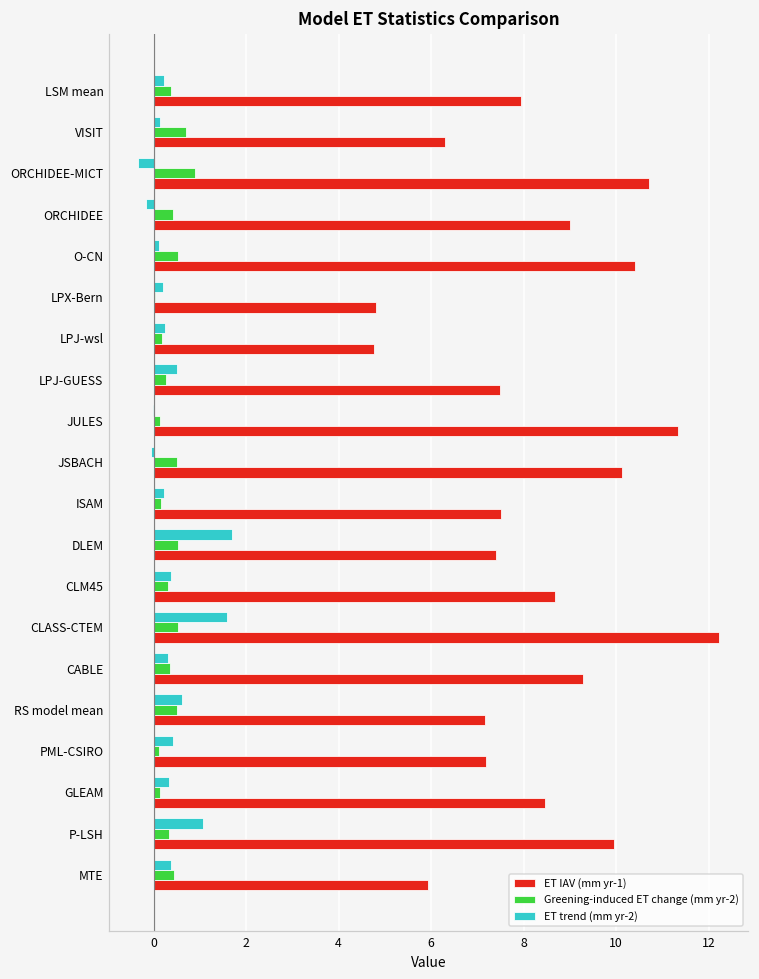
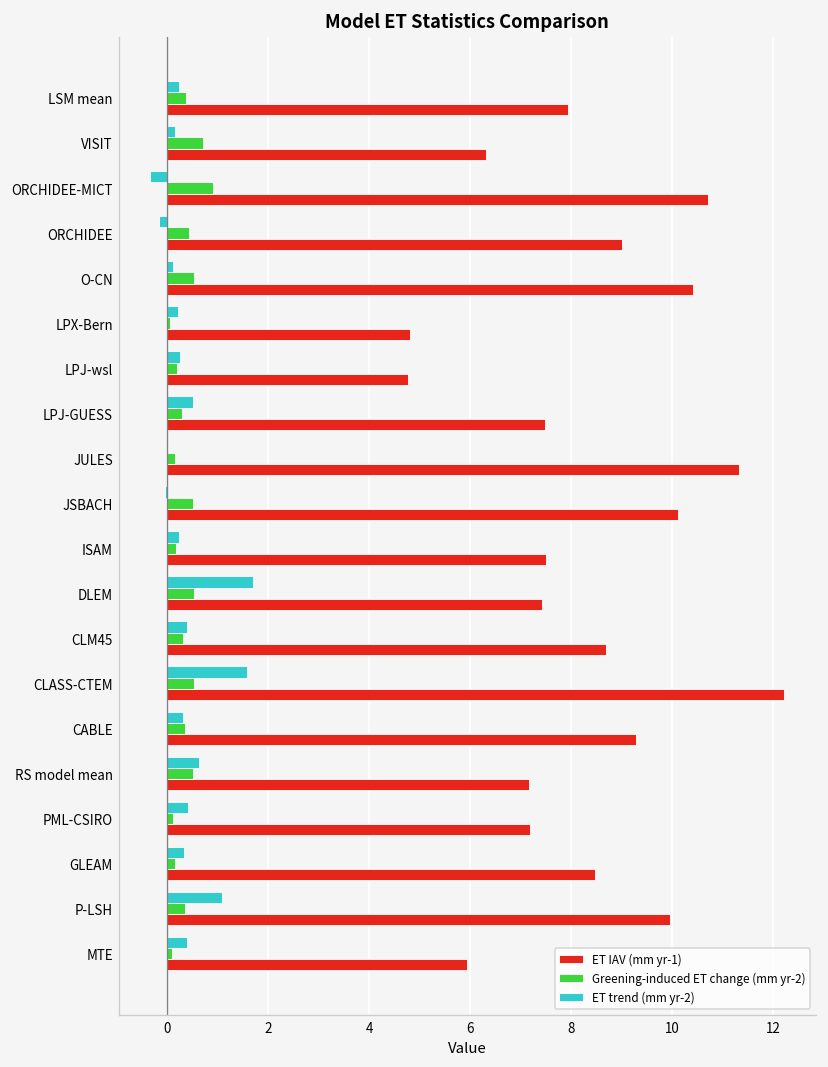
  {
    "ET IAV (mm yr-1)": {
      "LSM mean": 7.9,
      "VISIT": 6.3,
      "ORCHIDEE-MICT": 10.7,
      "ORCHIDEE": 9.0,
      "O-CN": 10.4,
      "LPX-Bern": 4.8,
      "LPJ-wsl": 4.8,
      "LPJ-GUESS": 7.5,
      "JULES": 11.3,
      "JSBACH": 10.1,
      "ISAM": 7.5,
      "DLEM": 7.4,
      "CLM45": 8.7,
      "CLASS-CTEM": 12.2,
      "CABLE": 9.3,
      "RS model mean": 7.2,
      "PML-CSIRO": 7.2,
      "GLEAM": 8.5,
      "P-LSH": 10.0,
      "MTE": 5.9
    },
    "Greening-induced ET change (mm yr-2)": {
      "LSM mean": 0.4,
      "VISIT": 0.7,
      "ORCHIDEE-MICT": 0.9,
      "ORCHIDEE": 0.4,
      "O-CN": 0.5,
      "LPJ-wsl": 0.2,
      "LPJ-GUESS": 0.3,
      "JULES": 0.2,
      "JSBACH": 0.5,
      "ISAM": 0.2,
      "DLEM": 0.5,
      "CLM45": 0.3,
      "CLASS-CTEM": 0.5,
      "CABLE": 0.4,
      "RS model mean": 0.5,
      "PML-CSIRO": 0.1,
      "GLEAM": 0.1,
      "P-LSH": 0.3,
-     "MTE": 0.5
+     "MTE": 0.1
    },
    "ET trend (mm yr-2)": {
      "LSM mean": 0.2,
      "VISIT": 0.1,
      "ORCHIDEE-MICT": -0.3,
      "ORCHIDEE": -0.2,
      "O-CN": 0.1,
      "LPX-Bern": 0.2,
      "LPJ-wsl": 0.2,
      "LPJ-GUESS": 0.5,
      "ISAM": 0.2,
      "DLEM": 1.7,
      "CLM45": 0.4,
      "CLASS-CTEM": 1.6,
      "CABLE": 0.3,
      "RS model mean": 0.6,
      "PML-CSIRO": 0.4,
      "GLEAM": 0.3,
      "P-LSH": 1.1,
      "MTE": 0.4
    }
  }
